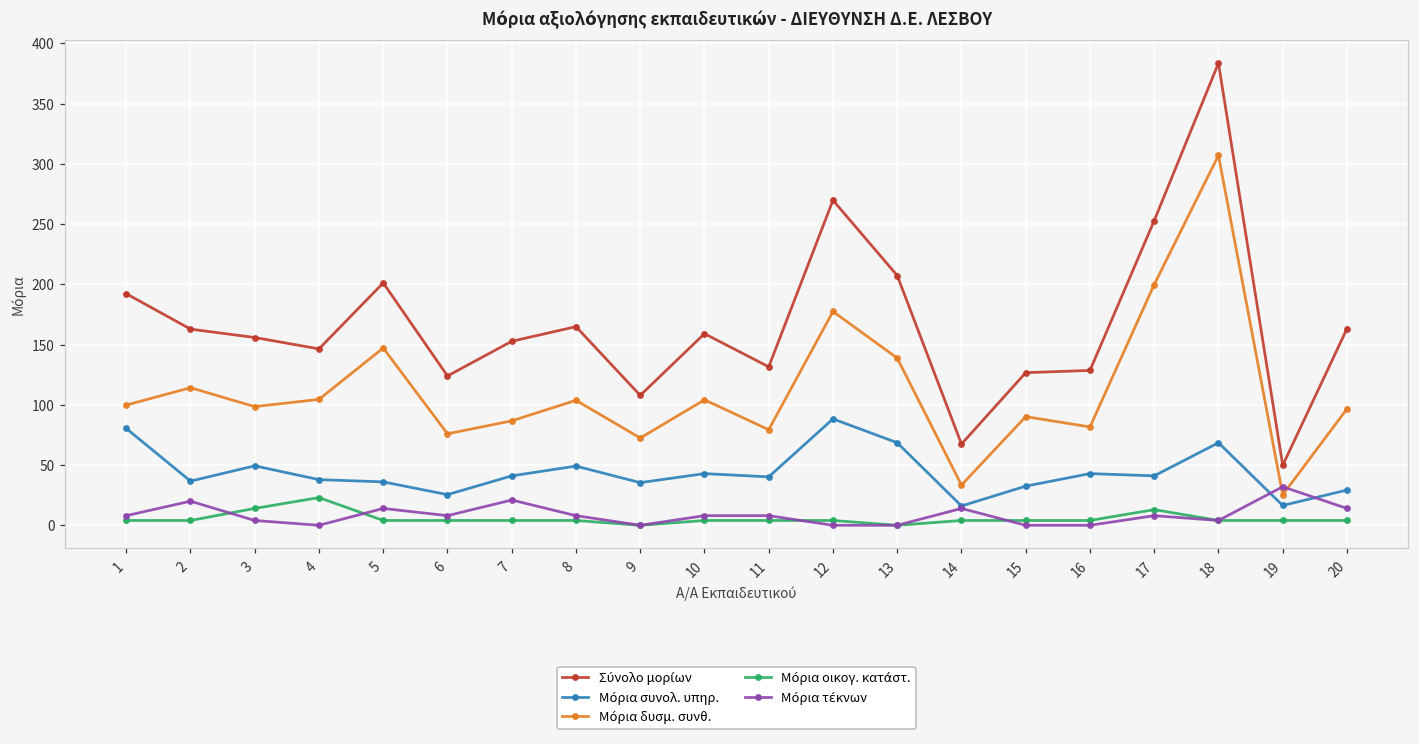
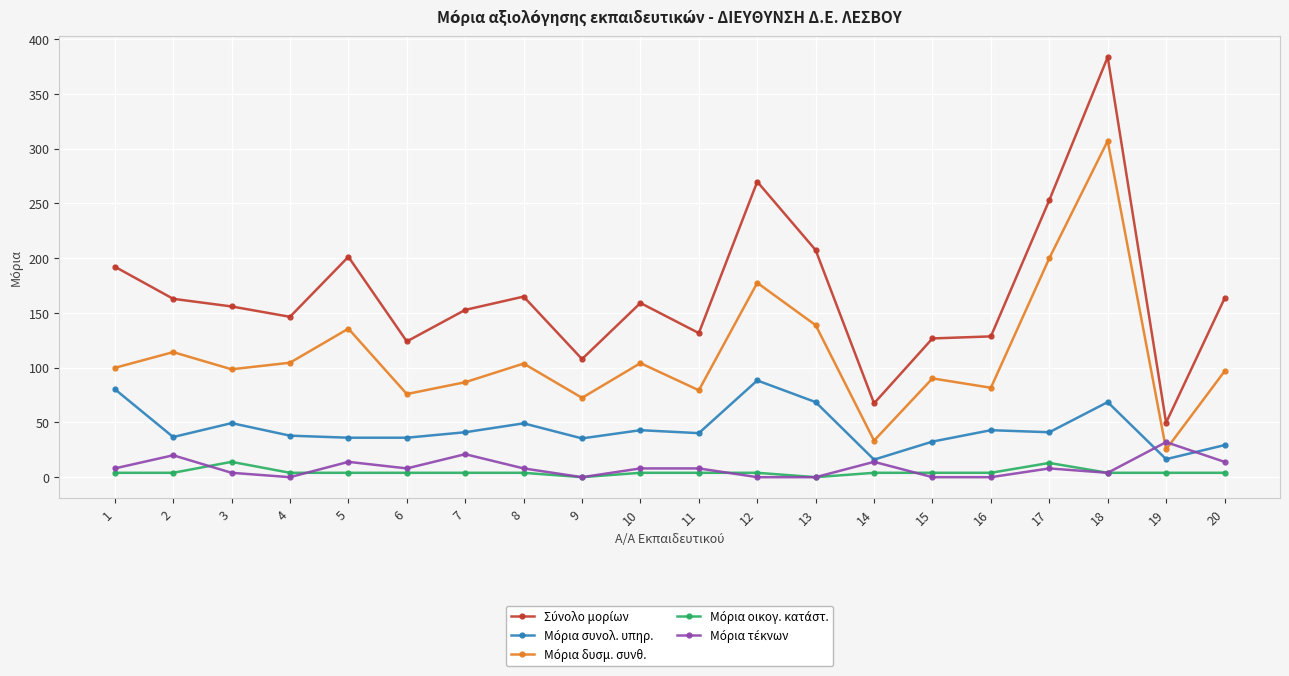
  {
    "Σύνολο μορίων": {
      "1": 192,
      "2": 163,
      "3": 156,
      "4": 146,
      "5": 201,
      "6": 124,
      "7": 153,
      "8": 165,
      "9": 108,
      "10": 159,
      "11": 132,
      "12": 270,
      "13": 207,
      "14": 67,
      "15": 127,
      "16": 129,
      "17": 253,
      "18": 384,
      "19": 50,
      "20": 163
    },
    "Μόρια συνολ. υπηρ.": {
      "1": 80,
      "2": 37,
      "3": 49,
      "4": 38,
      "5": 36,
-     "6": 25,
+     "6": 36,
      "7": 41,
      "8": 49,
      "9": 35,
      "10": 43,
      "11": 40,
      "12": 88,
      "13": 69,
      "15": 33,
      "16": 43,
      "17": 41,
      "18": 69,
      "19": 16,
      "20": 29
    },
    "Μόρια δυσμ. συνθ.": {
      "1": 100,
      "2": 114,
      "3": 99,
      "4": 105,
-     "5": 147,
+     "5": 136,
      "6": 76,
      "7": 87,
      "8": 104,
      "9": 72,
      "10": 104,
      "11": 79,
      "12": 177,
      "13": 139,
      "14": 33,
      "15": 90,
      "16": 82,
      "17": 200,
      "18": 307,
      "19": 25,
      "20": 97
    },
    "Μόρια οικογ. κατάστ.": {
      "1": 4,
      "2": 4,
      "3": 14,
-     "4": 23,
+     "4": 4,
      "5": 4,
      "6": 4,
      "7": 4,
      "8": 4,
      "10": 4,
      "11": 4,
      "12": 4,
      "14": 4,
      "15": 4,
      "16": 4,
      "17": 13,
      "19": 4,
      "20": 4
    },
    "Μόρια τέκνων": {
      "1": 8,
      "2": 20,
      "3": 4,
      "4": 0,
      "5": 14,
      "6": 8,
      "7": 21,
      "8": 8,
      "10": 8,
      "11": 8,
      "12": 0,
      "15": 0,
      "16": 0,
      "17": 8,
      "19": 32,
      "20": 14
    }
  }
